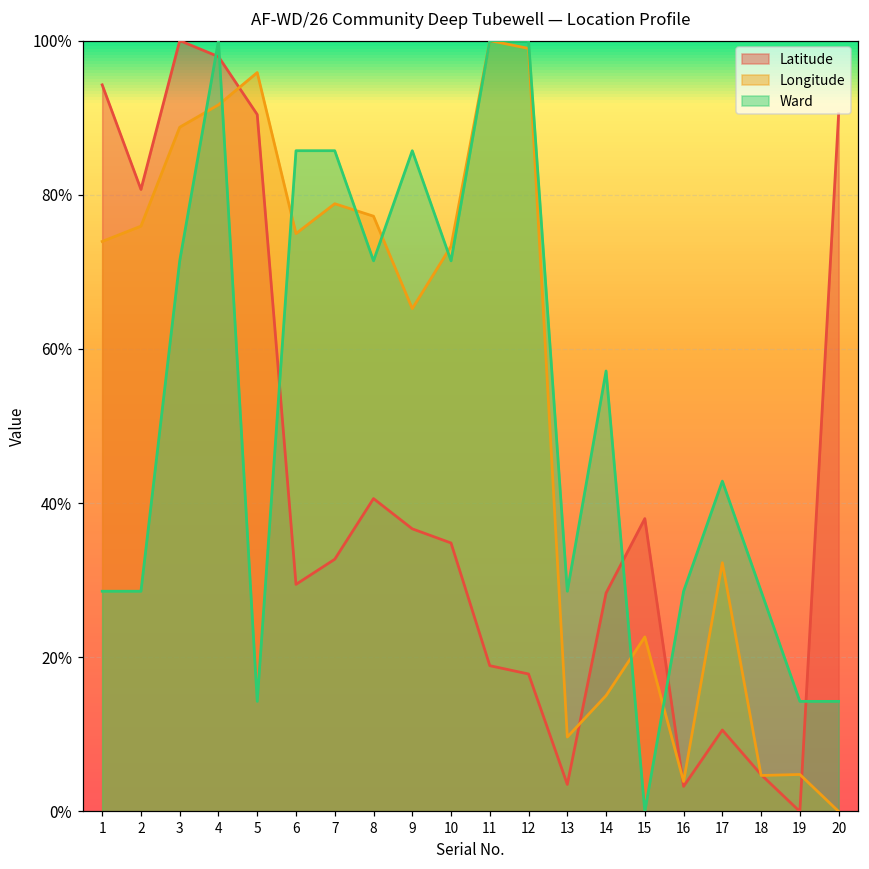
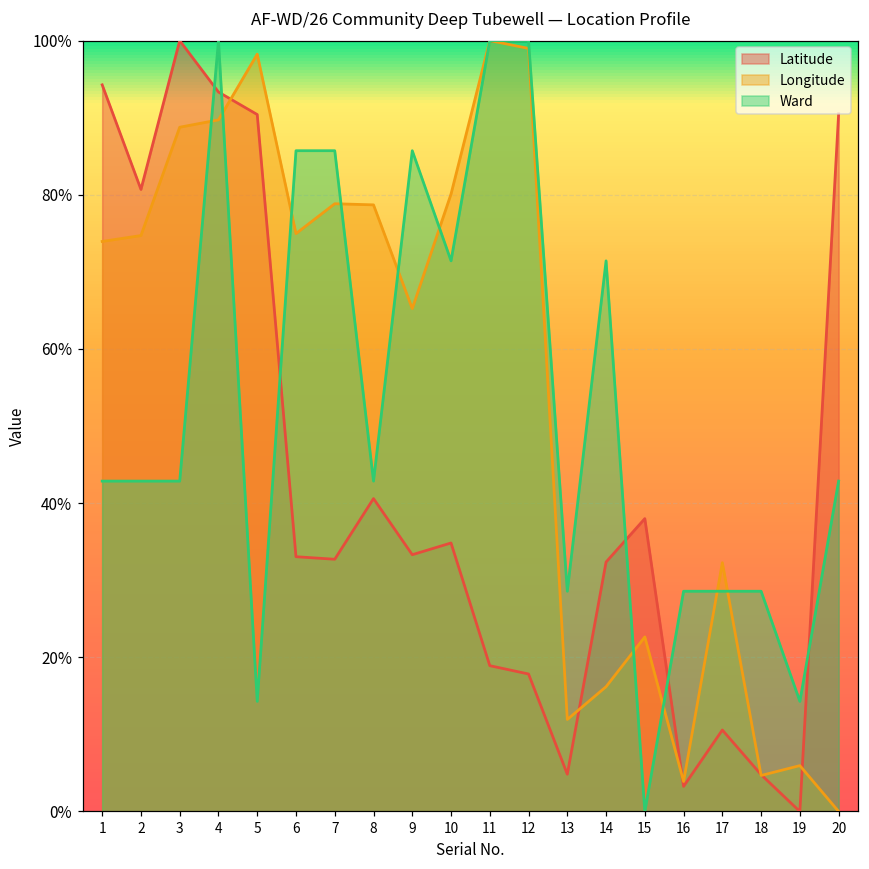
  {
    "Latitude": {
      "1": "94%",
      "2": "81%",
      "3": "100%",
-     "4": "98%",
+     "4": "93%",
      "5": "90%",
-     "6": "29%",
+     "6": "33%",
      "7": "33%",
      "8": "41%",
-     "9": "37%",
+     "9": "33%",
      "10": "35%",
      "11": "19%",
      "12": "18%",
-     "13": "4%",
-     "14": "28%",
+     "13": "5%",
+     "14": "32%",
      "15": "38%",
      "16": "3%",
      "17": "11%",
      "19": "0%"
    },
    "Longitude": {
      "1": "74%",
-     "2": "76%",
+     "2": "75%",
      "3": "89%",
-     "4": "92%",
-     "5": "96%",
+     "4": "90%",
+     "5": "98%",
      "6": "75%",
      "7": "79%",
-     "8": "77%",
+     "8": "79%",
      "9": "65%",
-     "10": "73%",
+     "10": "80%",
      "12": "99%",
-     "13": "10%",
-     "14": "15%",
+     "13": "12%",
+     "14": "16%",
      "15": "23%",
      "16": "4%",
      "17": "32%",
-     "19": "5%",
+     "19": "6%",
      "20": "0%"
    },
    "Ward": {
-     "1": "29%",
-     "2": "29%",
-     "3": "71%",
+     "1": "43%",
+     "2": "43%",
+     "3": "43%",
      "4": "100%",
      "5": "14%",
      "6": "86%",
      "7": "86%",
-     "8": "71%",
+     "8": "43%",
      "9": "86%",
      "10": "71%",
      "12": "100%",
      "13": "29%",
-     "14": "57%",
+     "14": "71%",
      "15": "0%",
      "16": "29%",
-     "17": "43%",
+     "17": "29%",
      "18": "29%",
      "19": "14%",
-     "20": "14%"
+     "20": "43%"
    }
  }
